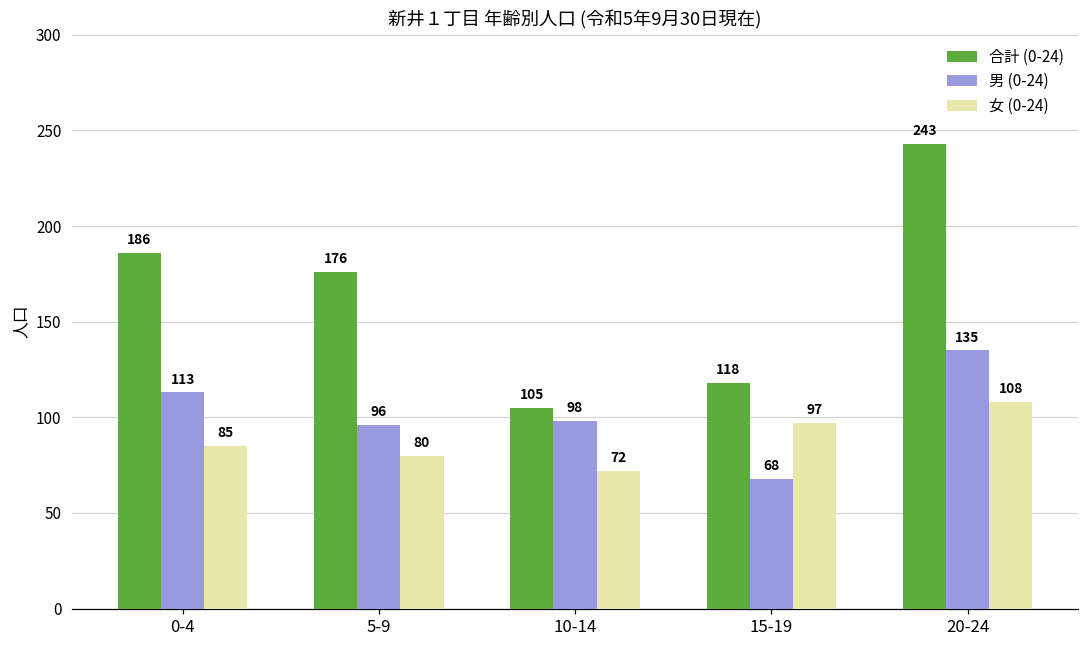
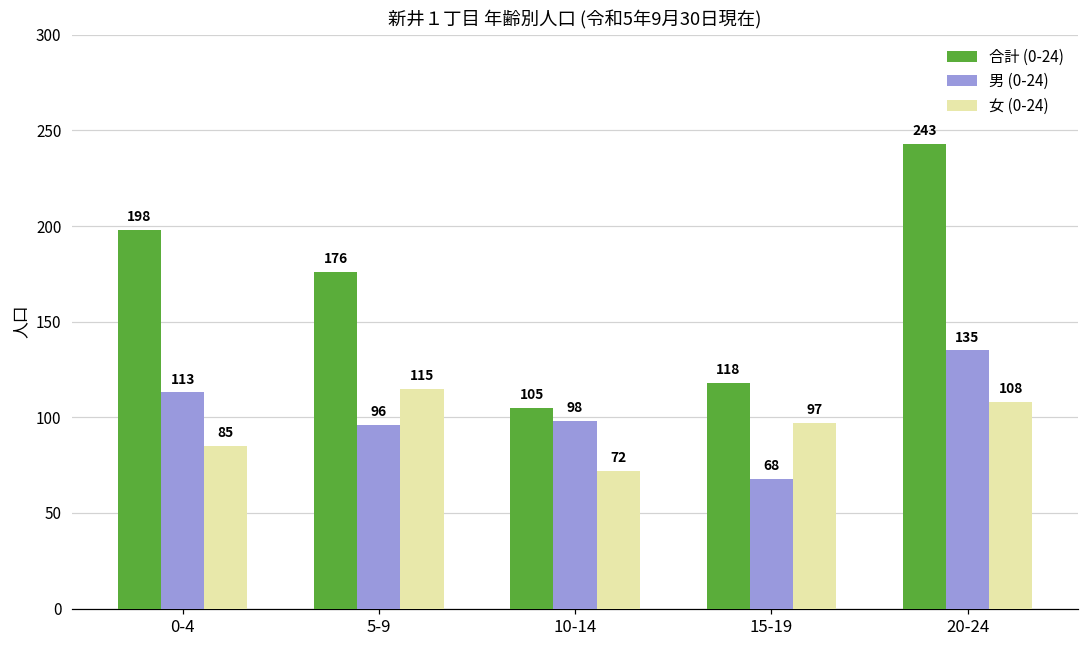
  {
    "合計 (0-24)": {
-     "0-4": 186,
+     "0-4": 198,
      "5-9": 176,
      "10-14": 105,
      "15-19": 118,
      "20-24": 243
    },
    "男 (0-24)": {
      "0-4": 113,
      "5-9": 96,
      "10-14": 98,
      "15-19": 68,
      "20-24": 135
    },
    "女 (0-24)": {
      "0-4": 85,
-     "5-9": 80,
+     "5-9": 115,
      "10-14": 72,
      "15-19": 97,
      "20-24": 108
    }
  }
